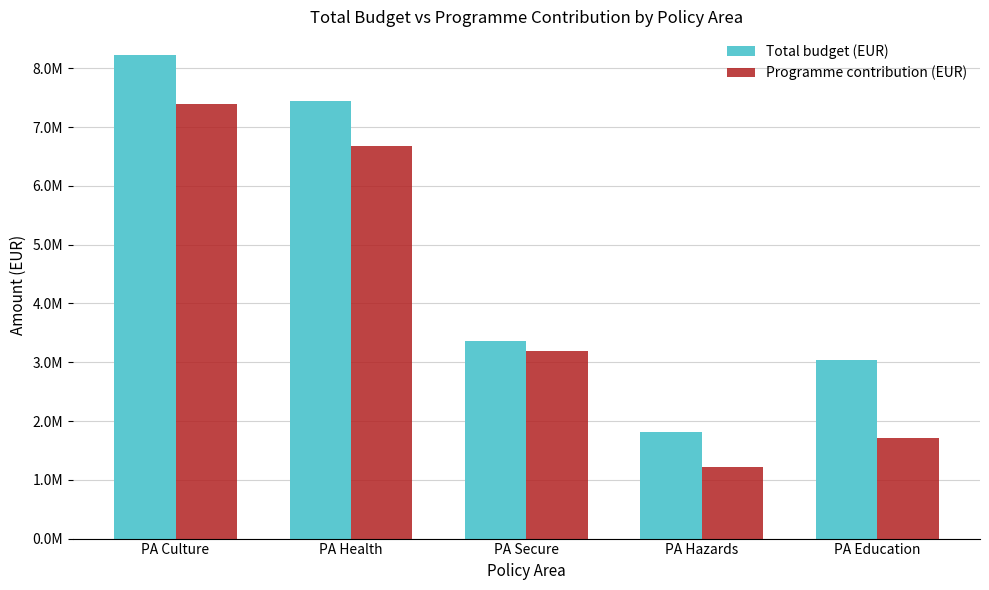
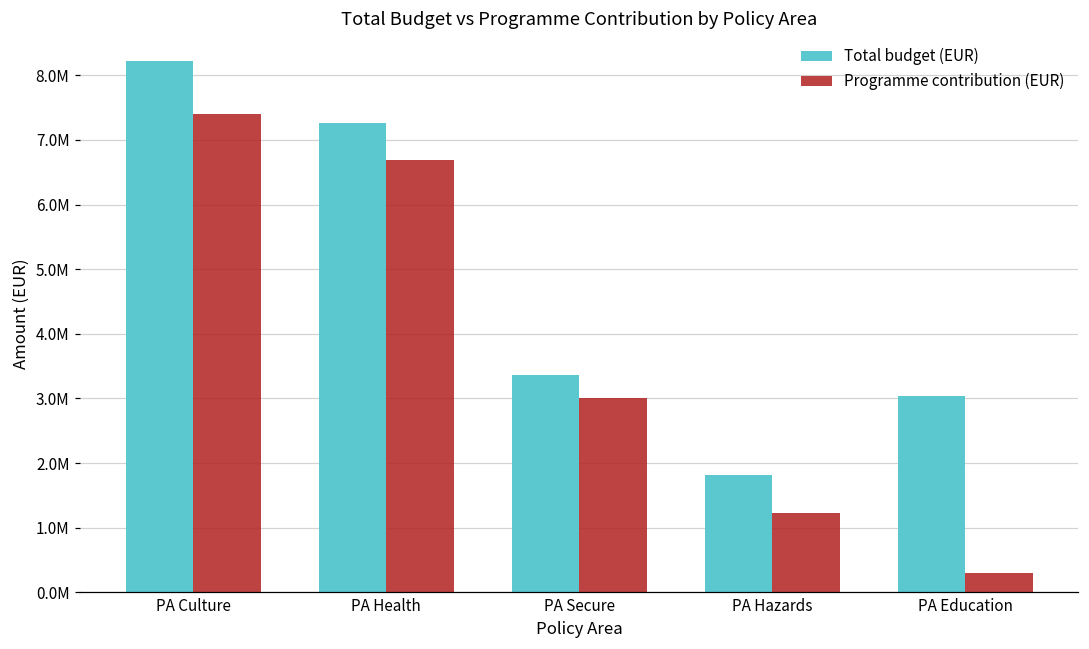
  {
    "Total budget (EUR)": {
      "PA Culture": 8200000,
-     "PA Health": 7500000,
+     "PA Health": 7300000,
      "PA Secure": 3400000,
      "PA Hazards": 1800000,
      "PA Education": 3000000
    },
    "Programme contribution (EUR)": {
      "PA Culture": 7400000,
      "PA Health": 6700000,
-     "PA Secure": 3200000,
+     "PA Secure": 3000000,
      "PA Hazards": 1200000,
-     "PA Education": 1700000
+     "PA Education": 300000
    }
  }
